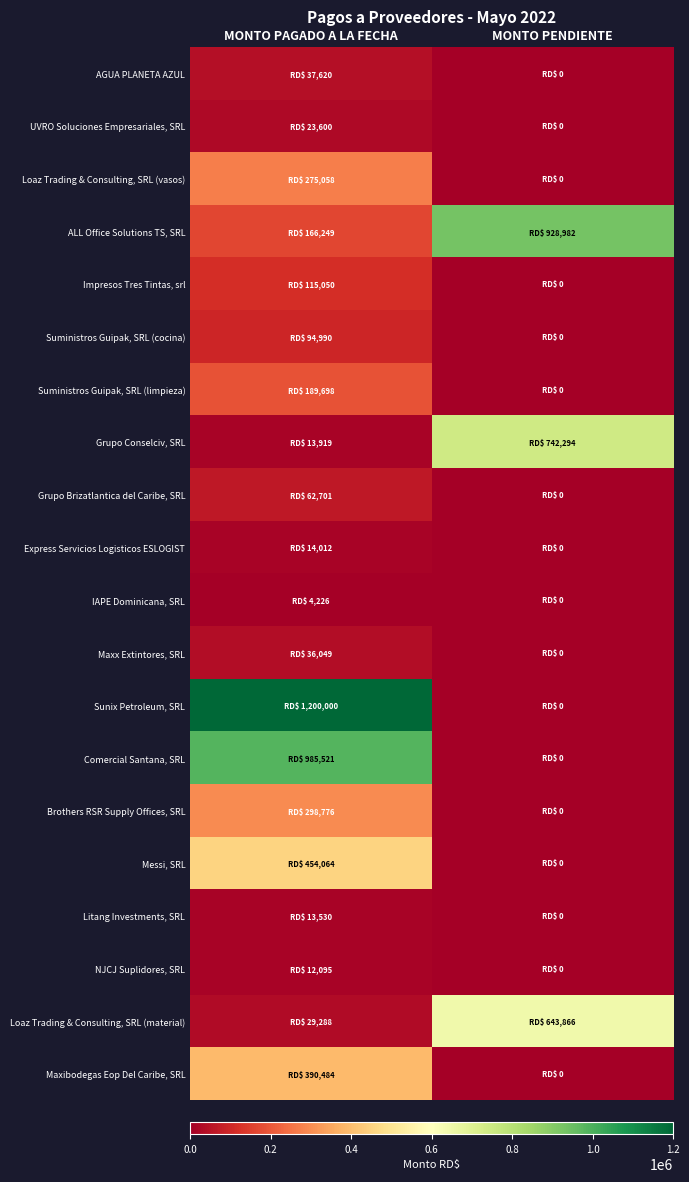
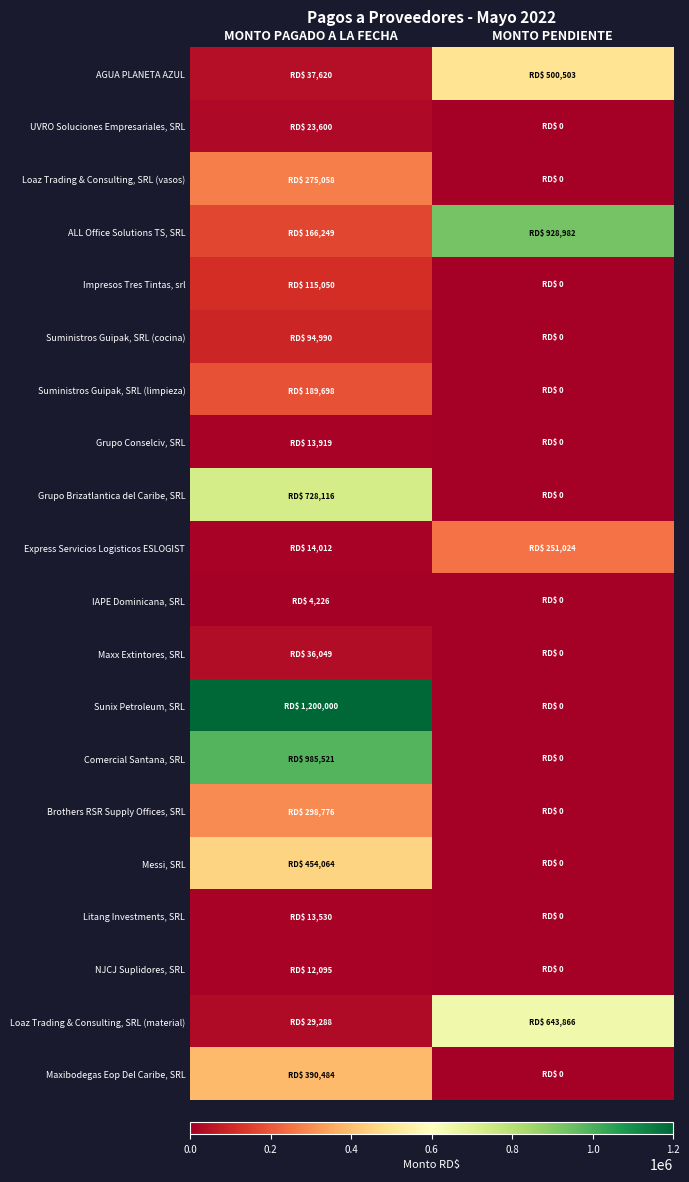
  {
    "AGUA PLANETA AZUL": {
      "MONTO PAGADO A LA FECHA": "37,620",
-     "MONTO PENDIENTE": "0"
+     "MONTO PENDIENTE": "500,503"
    },
    "UVRO Soluciones Empresariales, SRL": {
      "MONTO PAGADO A LA FECHA": "23,600",
      "MONTO PENDIENTE": "0"
    },
    "Loaz Trading & Consulting, SRL (vasos)": {
      "MONTO PAGADO A LA FECHA": "275,058",
      "MONTO PENDIENTE": "0"
    },
    "ALL Office Solutions TS, SRL": {
      "MONTO PAGADO A LA FECHA": "166,249",
      "MONTO PENDIENTE": "928,982"
    },
    "Impresos Tres Tintas, srl": {
      "MONTO PAGADO A LA FECHA": "115,050",
      "MONTO PENDIENTE": "0"
    },
    "Suministros Guipak, SRL (cocina)": {
      "MONTO PAGADO A LA FECHA": "94,990",
      "MONTO PENDIENTE": "0"
    },
    "Suministros Guipak, SRL (limpieza)": {
      "MONTO PAGADO A LA FECHA": "189,698",
      "MONTO PENDIENTE": "0"
    },
    "Grupo Conselciv, SRL": {
      "MONTO PAGADO A LA FECHA": "13,919",
-     "MONTO PENDIENTE": "742,294"
+     "MONTO PENDIENTE": "0"
    },
    "Grupo Brizatlantica del Caribe, SRL": {
-     "MONTO PAGADO A LA FECHA": "62,701",
+     "MONTO PAGADO A LA FECHA": "728,116",
      "MONTO PENDIENTE": "0"
    },
    "Express Servicios Logisticos ESLOGIST": {
      "MONTO PAGADO A LA FECHA": "14,012",
-     "MONTO PENDIENTE": "0"
+     "MONTO PENDIENTE": "251,024"
    },
    "IAPE Dominicana, SRL": {
      "MONTO PAGADO A LA FECHA": "4,226",
      "MONTO PENDIENTE": "0"
    },
    "Maxx Extintores, SRL": {
      "MONTO PAGADO A LA FECHA": "36,049",
      "MONTO PENDIENTE": "0"
    },
    "Sunix Petroleum, SRL": {
      "MONTO PAGADO A LA FECHA": "1,200,000",
      "MONTO PENDIENTE": "0"
    },
    "Comercial Santana, SRL": {
      "MONTO PAGADO A LA FECHA": "985,521",
      "MONTO PENDIENTE": "0"
    },
    "Brothers RSR Supply Offices, SRL": {
      "MONTO PAGADO A LA FECHA": "298,776",
      "MONTO PENDIENTE": "0"
    },
    "Messi, SRL": {
      "MONTO PAGADO A LA FECHA": "454,064",
      "MONTO PENDIENTE": "0"
    },
    "Litang Investments, SRL": {
      "MONTO PAGADO A LA FECHA": "13,530",
      "MONTO PENDIENTE": "0"
    },
    "NJCJ Suplidores, SRL": {
      "MONTO PAGADO A LA FECHA": "12,095",
      "MONTO PENDIENTE": "0"
    },
    "Loaz Trading & Consulting, SRL (material)": {
      "MONTO PAGADO A LA FECHA": "29,288",
      "MONTO PENDIENTE": "643,866"
    },
    "Maxibodegas Eop Del Caribe, SRL": {
      "MONTO PAGADO A LA FECHA": "390,484",
      "MONTO PENDIENTE": "0"
    }
  }
